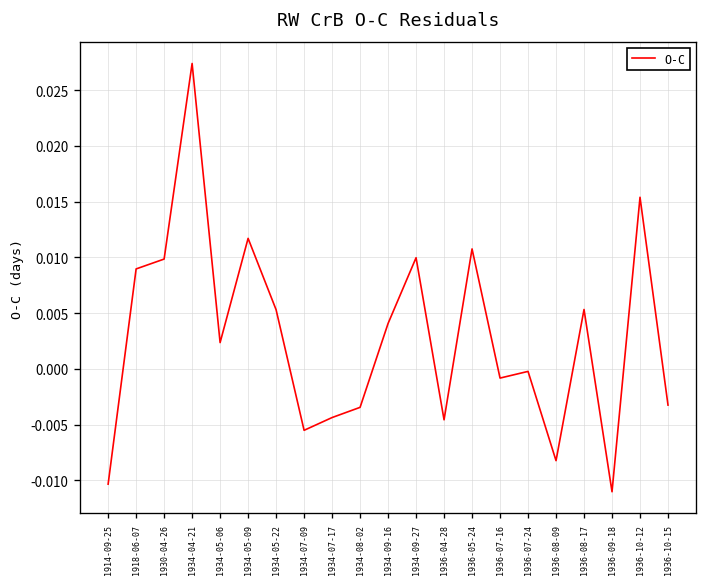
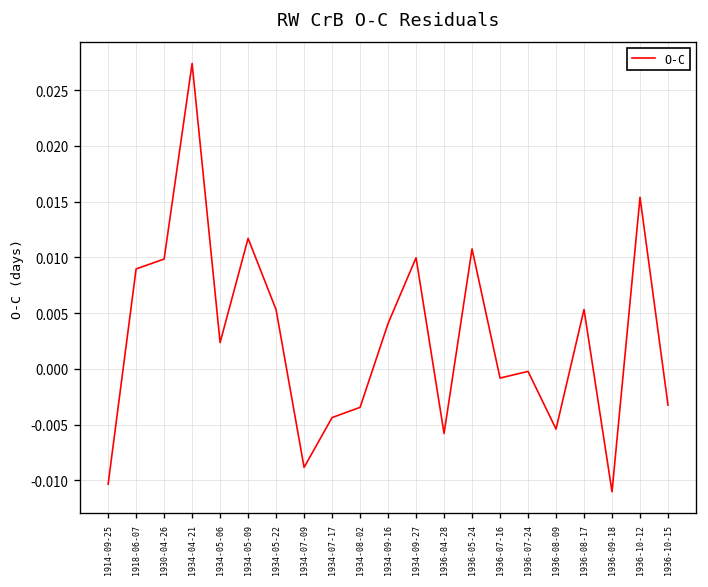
  {
    "1914-09-25": -0.010,
    "1918-06-07": 0.009,
    "1930-04-26": 0.010,
    "1934-04-21": 0.027,
    "1934-05-06": 0.002,
    "1934-05-09": 0.012,
    "1934-05-22": 0.005,
-   "1934-07-09": -0.006,
+   "1934-07-09": -0.009,
    "1934-07-17": -0.004,
    "1934-08-02": -0.003,
    "1934-09-16": 0.004,
    "1934-09-27": 0.010,
-   "1936-04-28": -0.005,
+   "1936-04-28": -0.006,
    "1936-05-24": 0.011,
    "1936-07-16": -0.001,
    "1936-07-24": 0.000,
-   "1936-08-09": -0.008,
+   "1936-08-09": -0.005,
    "1936-08-17": 0.005,
    "1936-09-18": -0.011,
    "1936-10-12": 0.015,
    "1936-10-15": -0.003
  }
